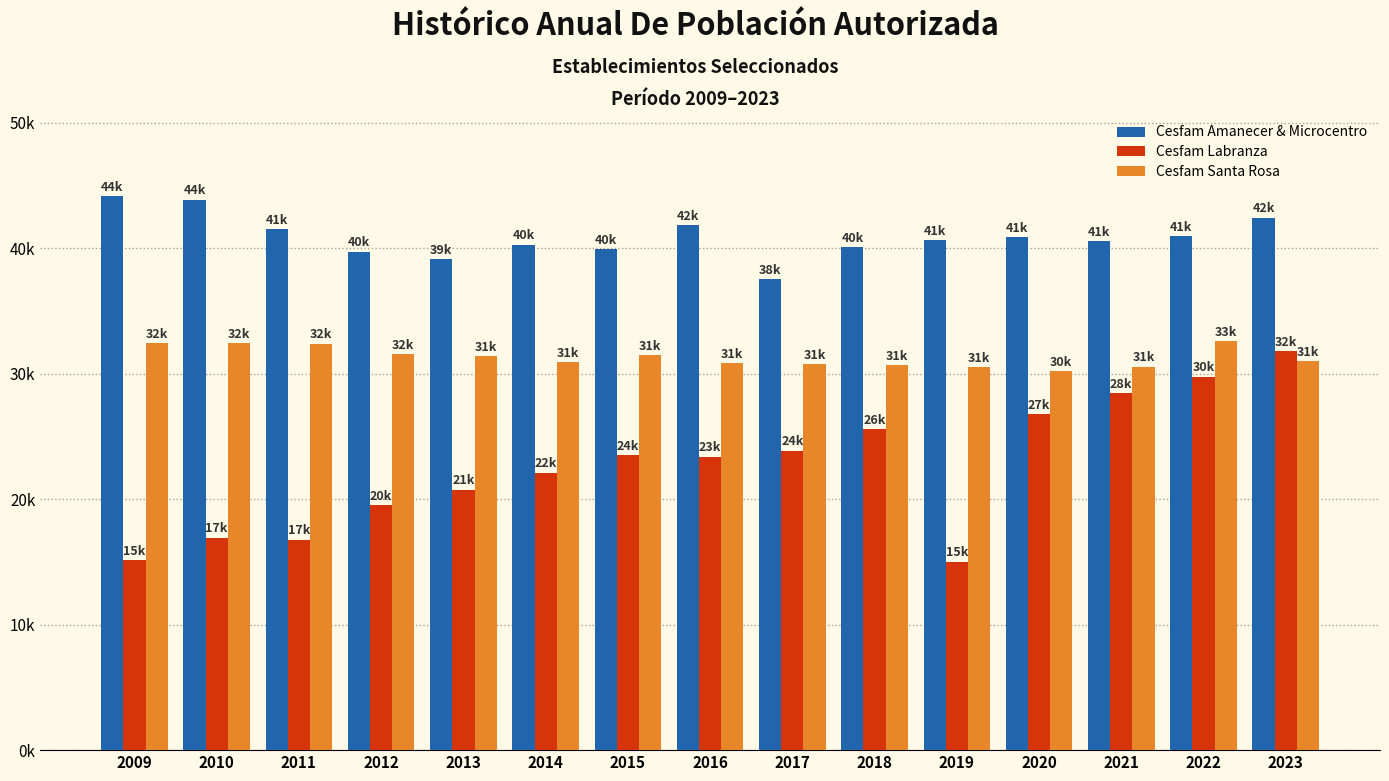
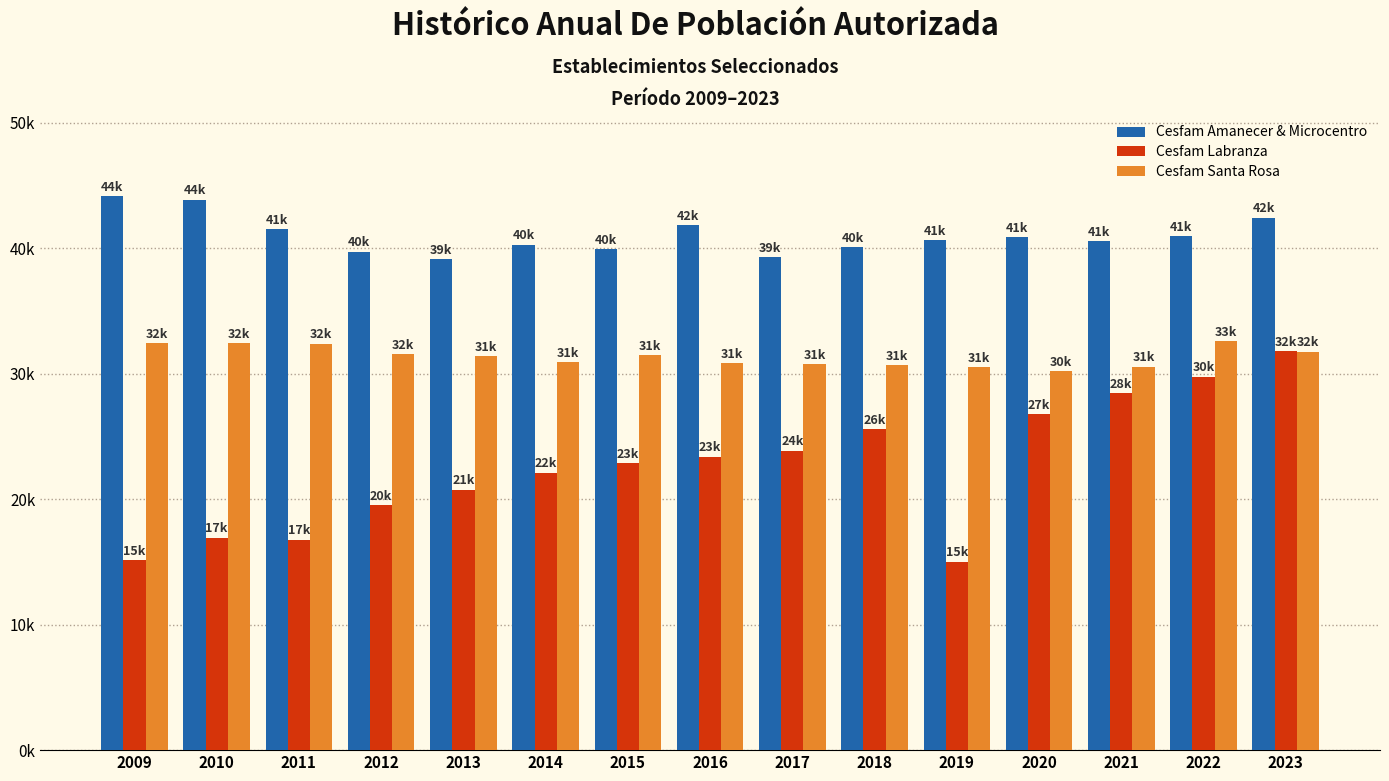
  {
    "Cesfam Amanecer & Microcentro": {
      "2009": "44k",
      "2010": "44k",
      "2011": "41k",
      "2012": "40k",
      "2013": "39k",
      "2014": "40k",
      "2015": "40k",
      "2016": "42k",
-     "2017": "38k",
+     "2017": "39k",
      "2018": "40k",
      "2019": "41k",
      "2020": "41k",
      "2021": "41k",
      "2022": "41k",
      "2023": "42k"
    },
    "Cesfam Labranza": {
      "2009": "15k",
      "2010": "17k",
      "2011": "17k",
      "2012": "20k",
      "2013": "21k",
      "2014": "22k",
-     "2015": "24k",
+     "2015": "23k",
      "2016": "23k",
      "2017": "24k",
      "2018": "26k",
      "2019": "15k",
      "2020": "27k",
      "2021": "28k",
      "2022": "30k",
      "2023": "32k"
    },
    "Cesfam Santa Rosa": {
      "2009": "32k",
      "2010": "32k",
      "2011": "32k",
      "2012": "32k",
      "2013": "31k",
      "2014": "31k",
      "2015": "31k",
      "2016": "31k",
      "2017": "31k",
      "2018": "31k",
      "2019": "31k",
      "2020": "30k",
      "2021": "31k",
      "2022": "33k",
-     "2023": "31k"
+     "2023": "32k"
    }
  }
